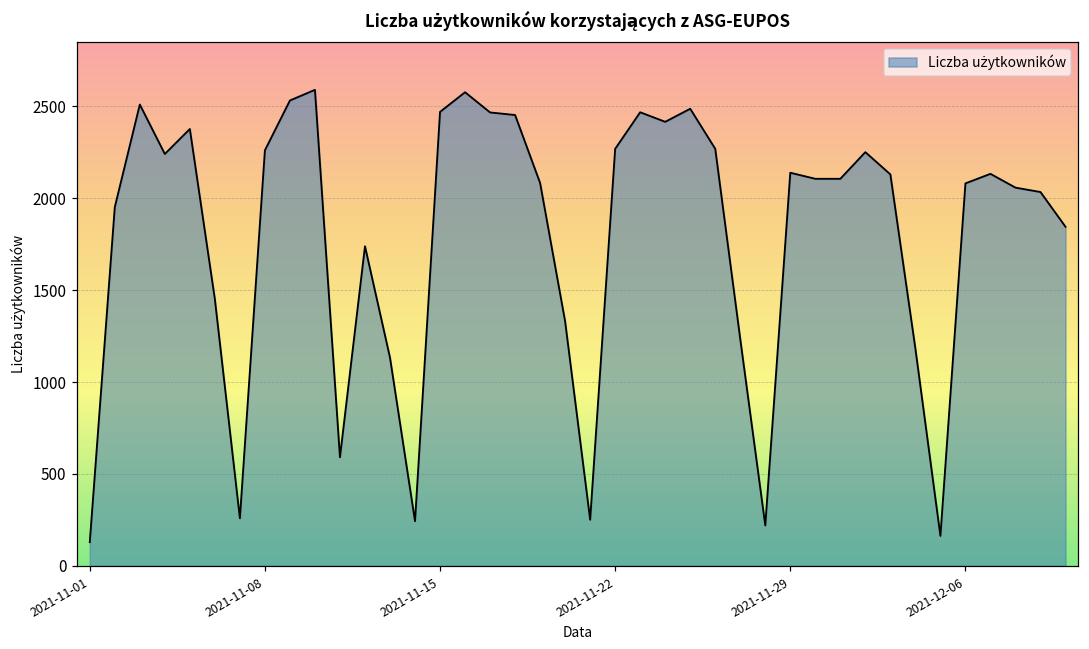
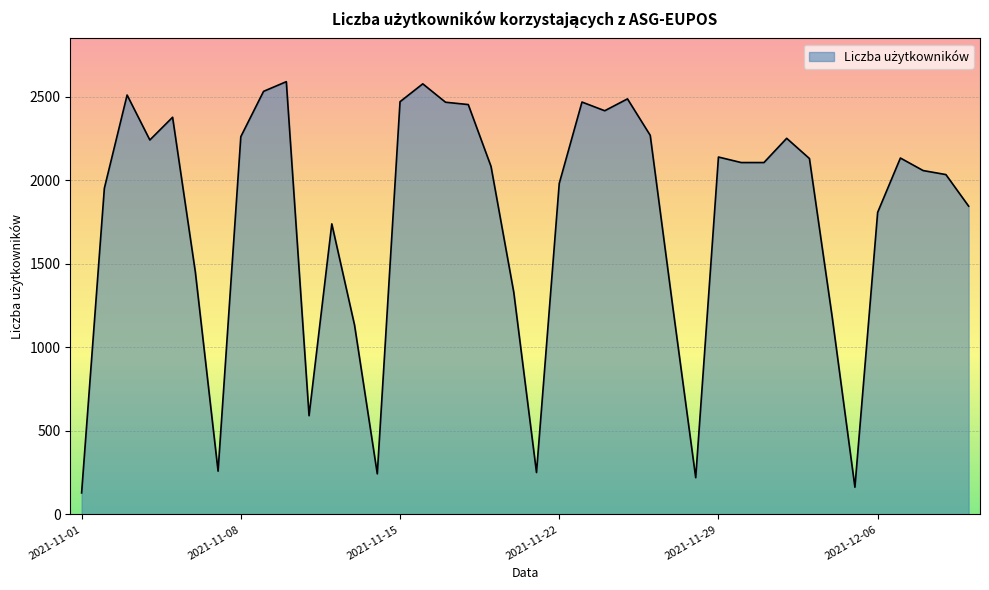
  {
    "2021-11-01": 130,
    "2021-11-08": 2260,
    "2021-11-15": 2470,
-   "2021-11-22": 2270,
+   "2021-11-22": 1980,
    "2021-11-29": 2140,
-   "2021-12-06": 2080
+   "2021-12-06": 1810
  }
